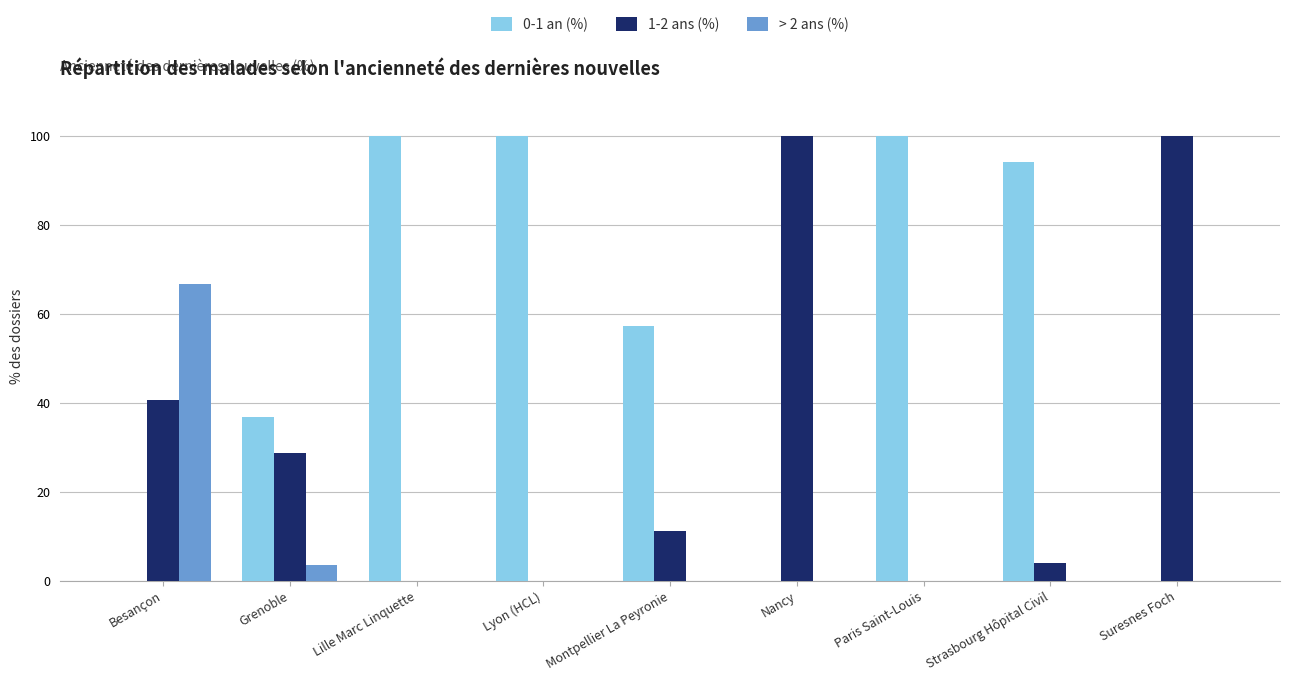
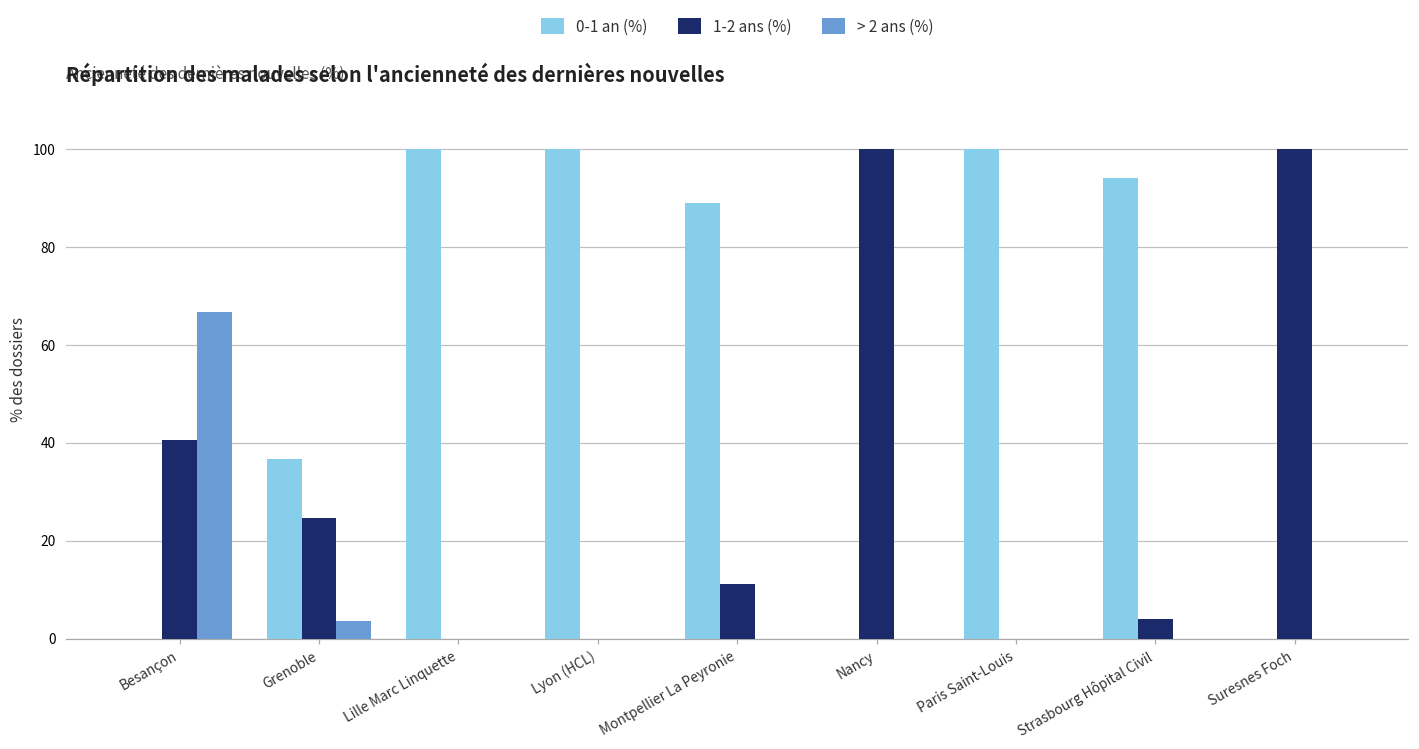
  {
    "0-1 an (%)": {
      "Besançon": 0,
      "Grenoble": 37,
      "Lille Marc Linquette": 100,
      "Lyon (HCL)": 100,
-     "Montpellier La Peyronie": 57,
+     "Montpellier La Peyronie": 89,
      "Nancy": 0,
      "Paris Saint-Louis": 100,
      "Strasbourg Hôpital Civil": 94,
      "Suresnes Foch": 0
    },
    "1-2 ans (%)": {
      "Besançon": 41,
-     "Grenoble": 29,
+     "Grenoble": 25,
      "Lille Marc Linquette": 0,
      "Lyon (HCL)": 0,
      "Montpellier La Peyronie": 11,
      "Nancy": 100,
      "Paris Saint-Louis": 0,
      "Strasbourg Hôpital Civil": 4,
      "Suresnes Foch": 100
    },
    "> 2 ans (%)": {
      "Besançon": 67,
      "Grenoble": 4,
      "Lille Marc Linquette": 0,
      "Lyon (HCL)": 0,
      "Montpellier La Peyronie": 0,
      "Nancy": 0,
      "Paris Saint-Louis": 0,
      "Strasbourg Hôpital Civil": 0,
      "Suresnes Foch": 0
    }
  }
